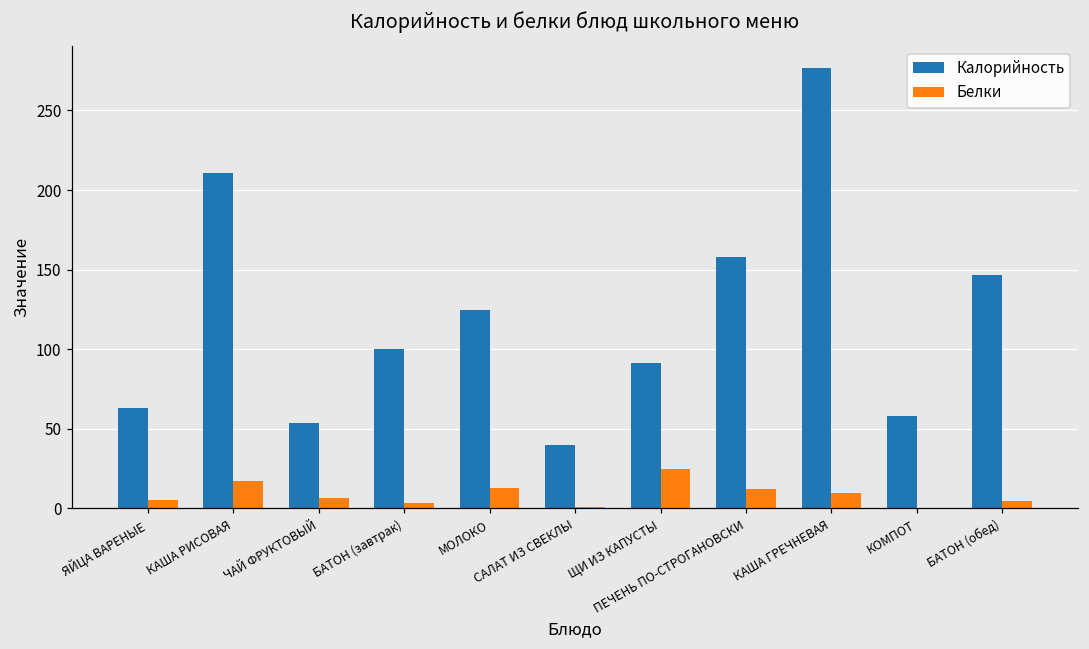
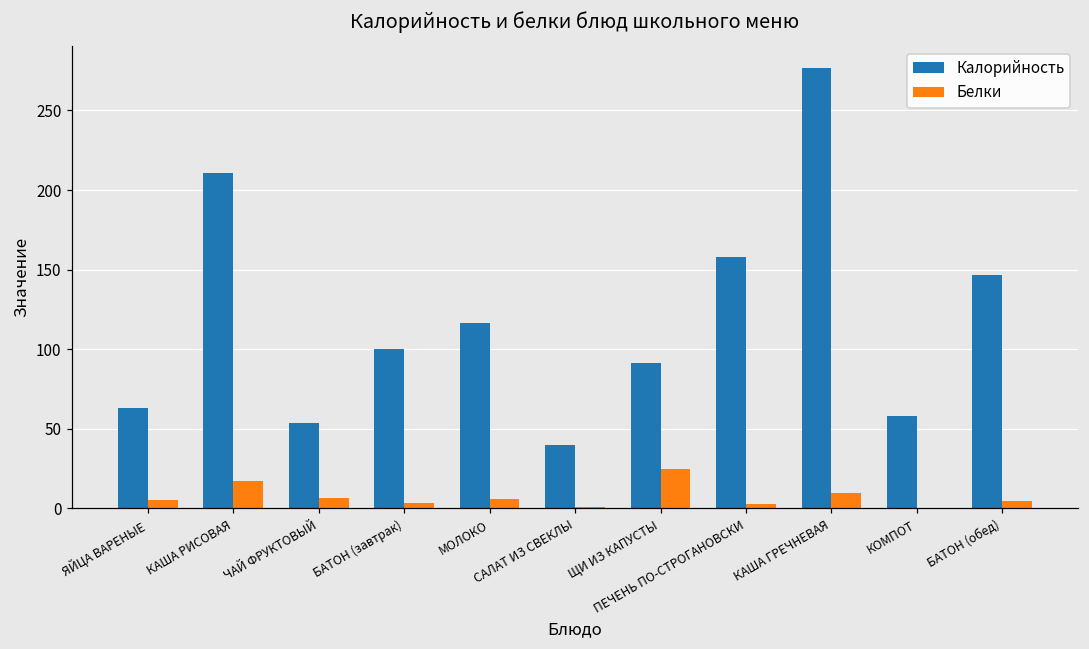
  {
    "Калорийность": {
      "ЯЙЦА ВАРЕНЫЕ": 63,
      "КАША РИСОВАЯ": 211,
      "ЧАЙ ФРУКТОВЫЙ": 54,
      "БАТОН (завтрак)": 100,
-     "МОЛОКО": 124,
+     "МОЛОКО": 116,
      "САЛАТ ИЗ СВЕКЛЫ": 40,
      "ЩИ ИЗ КАПУСТЫ": 91,
      "ПЕЧЕНЬ ПО-СТРОГАНОВСКИ": 158,
      "КАША ГРЕЧНЕВАЯ": 277,
      "КОМПОТ": 58,
      "БАТОН (обед)": 147
    },
    "Белки": {
      "ЯЙЦА ВАРЕНЫЕ": 5,
      "КАША РИСОВАЯ": 17,
      "ЧАЙ ФРУКТОВЫЙ": 7,
      "БАТОН (завтрак)": 3,
-     "МОЛОКО": 13,
+     "МОЛОКО": 6,
      "ЩИ ИЗ КАПУСТЫ": 25,
-     "ПЕЧЕНЬ ПО-СТРОГАНОВСКИ": 12,
+     "ПЕЧЕНЬ ПО-СТРОГАНОВСКИ": 3,
      "КАША ГРЕЧНЕВАЯ": 10,
      "КОМПОТ": 0,
      "БАТОН (обед)": 5
    }
  }
